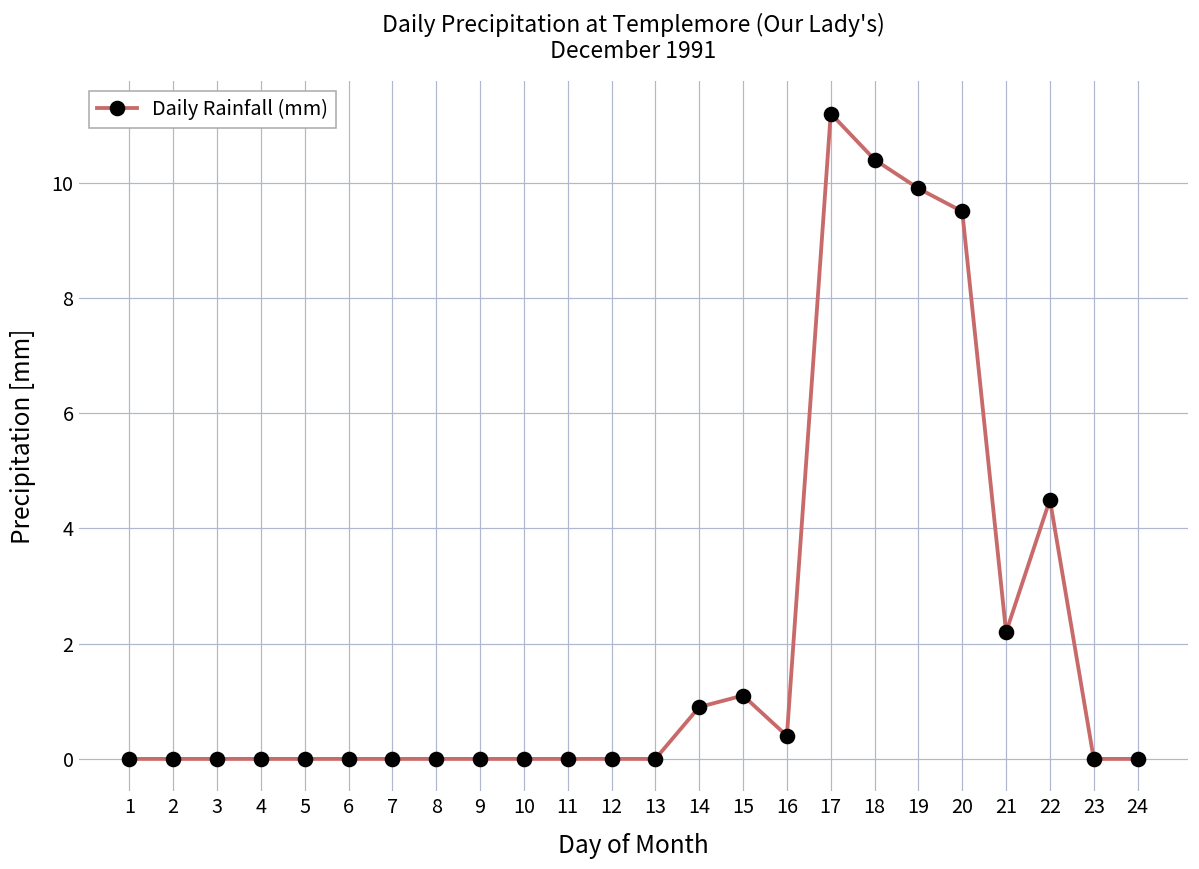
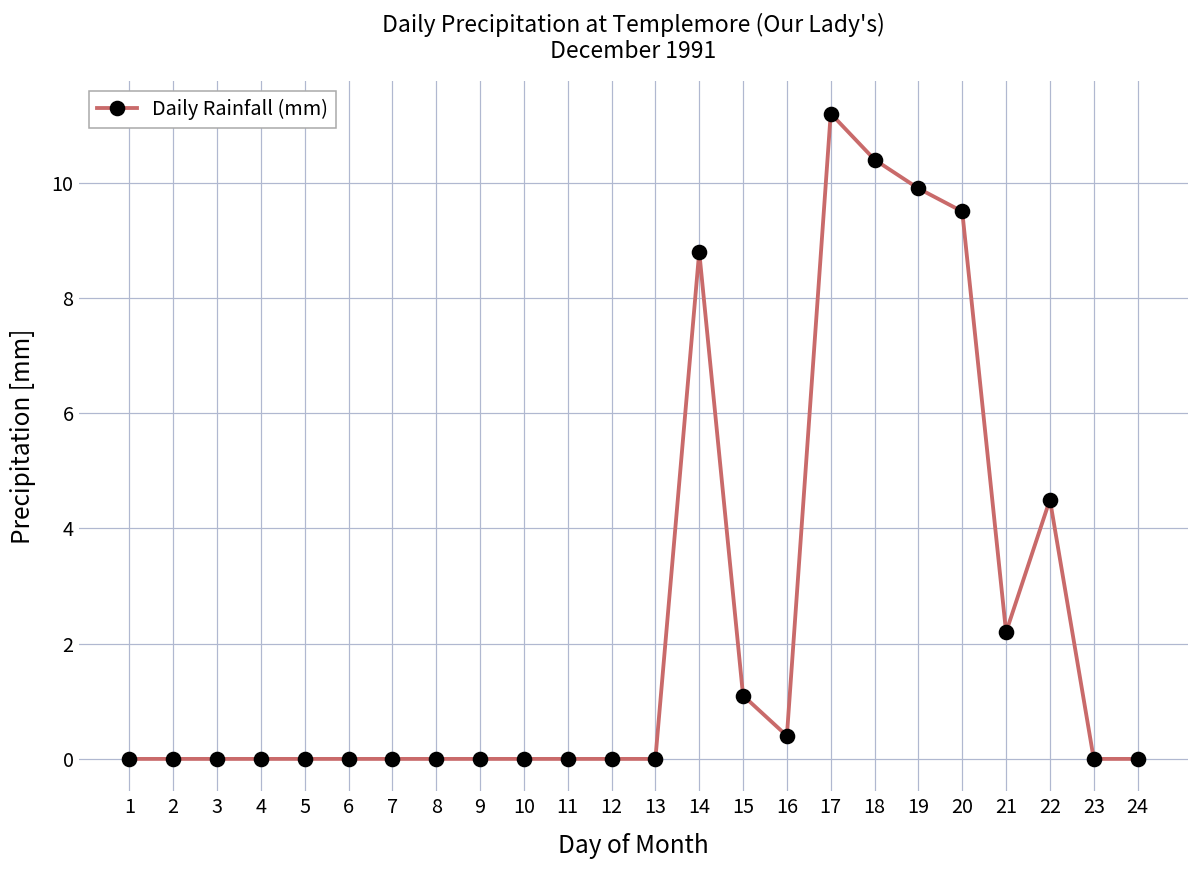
  {
    "1": 0.0,
    "2": 0.0,
    "3": 0.0,
    "4": 0.0,
    "5": 0.0,
    "6": 0.0,
    "7": 0.0,
    "8": 0.0,
    "9": 0.0,
    "10": 0.0,
    "11": 0.0,
    "12": 0.0,
    "13": 0.0,
-   "14": 0.9,
+   "14": 8.8,
    "15": 1.1,
    "16": 0.4,
    "17": 11.2,
    "18": 10.4,
    "19": 9.9,
    "20": 9.5,
    "21": 2.2,
    "22": 4.5,
    "23": 0.0,
    "24": 0.0
  }
